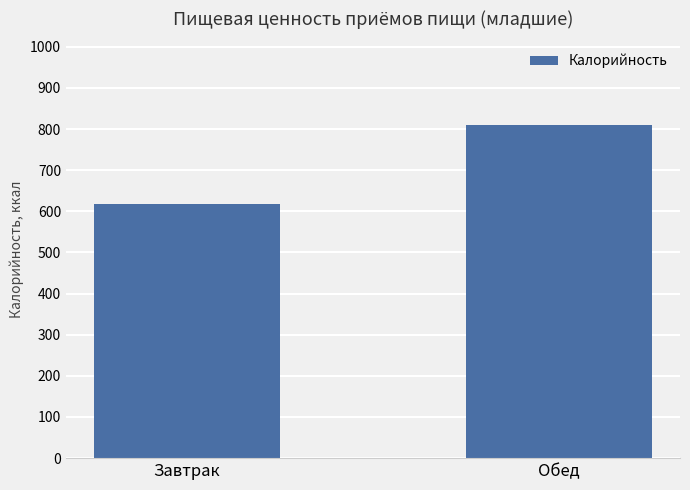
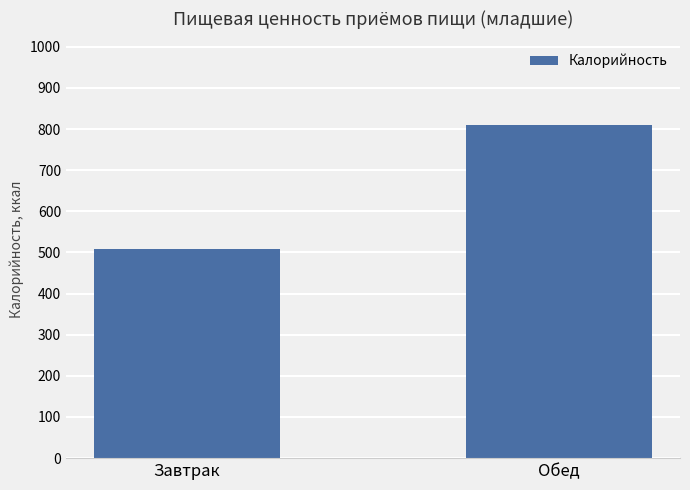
  {
-   "Завтрак": 620,
+   "Завтрак": 510,
    "Обед": 810
  }
